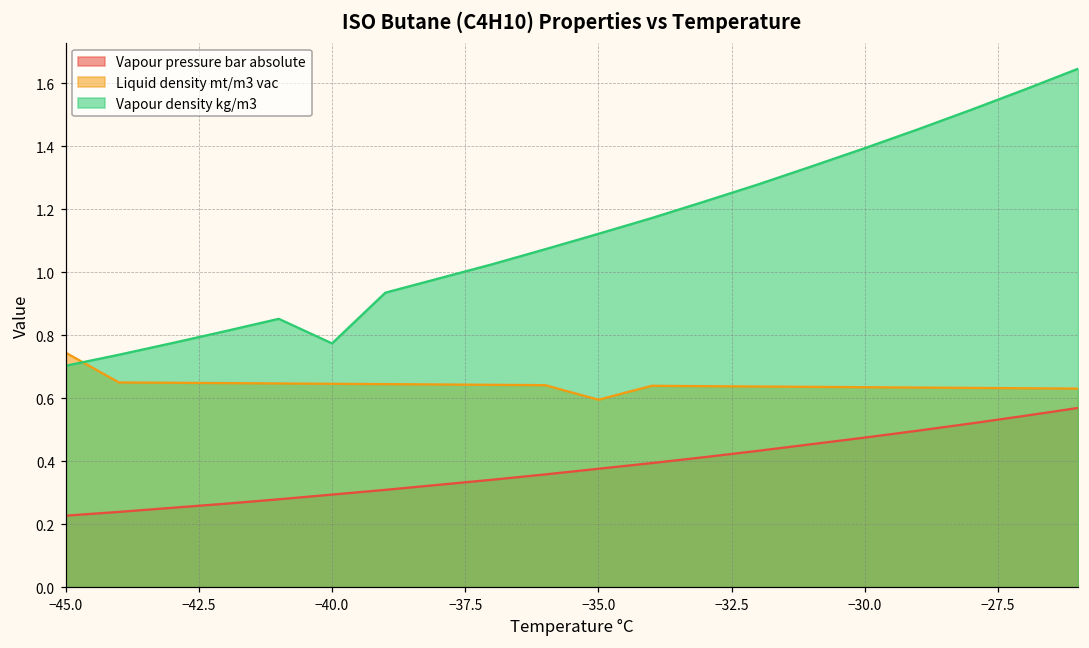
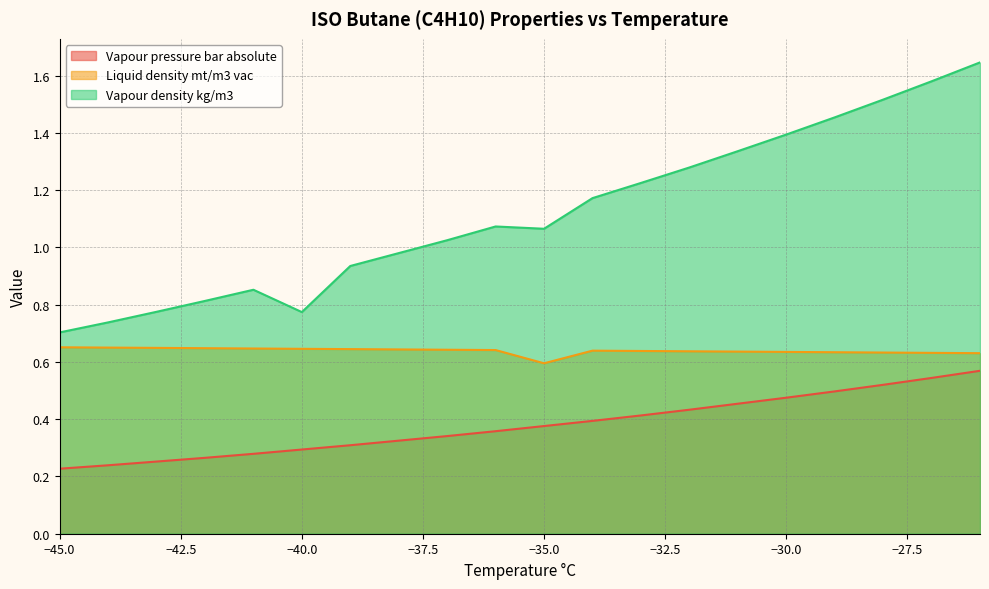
  {
    "Vapour pressure bar absolute": {
      "−45.0": 0.23,
      "−40.0": 0.29,
      "−35.0": 0.38,
      "−30.0": 0.48
    },
    "Liquid density mt/m3 vac": {
-     "−45.0": 0.74,
+     "−45.0": 0.65,
      "−40.0": 0.65,
      "−35.0": 0.60,
      "−30.0": 0.63
    },
    "Vapour density kg/m3": {
      "−45.0": 0.70,
      "−40.0": 0.77,
-     "−35.0": 1.12,
+     "−35.0": 1.07,
      "−30.0": 1.39
    }
  }
